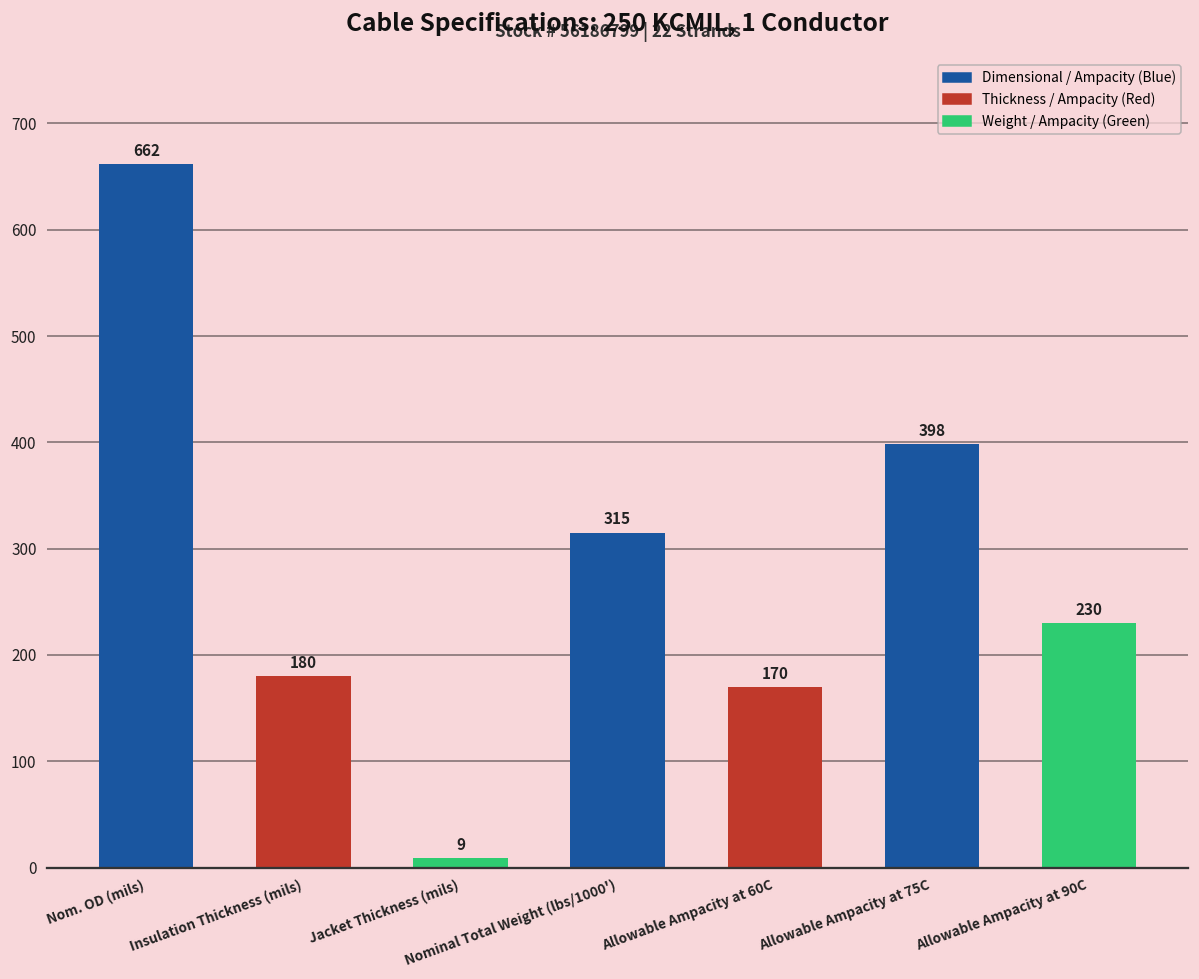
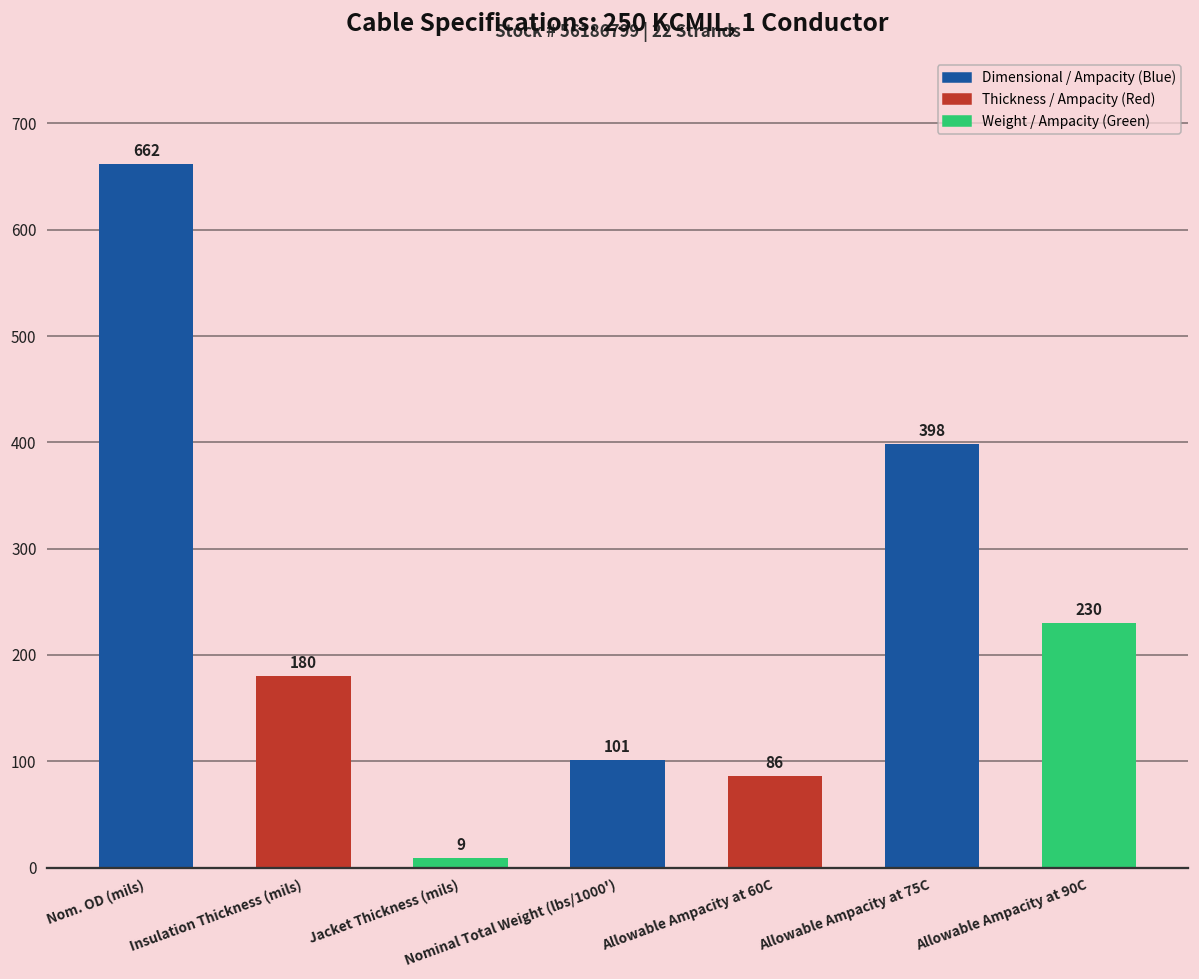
  {
    "Nom. OD (mils)": 662,
    "Insulation Thickness (mils)": 180,
    "Jacket Thickness (mils)": 9,
-   "Nominal Total Weight (lbs/1000')": 315,
-   "Allowable Ampacity at 60C": 170,
+   "Nominal Total Weight (lbs/1000')": 101,
+   "Allowable Ampacity at 60C": 86,
    "Allowable Ampacity at 75C": 398,
    "Allowable Ampacity at 90C": 230
  }
